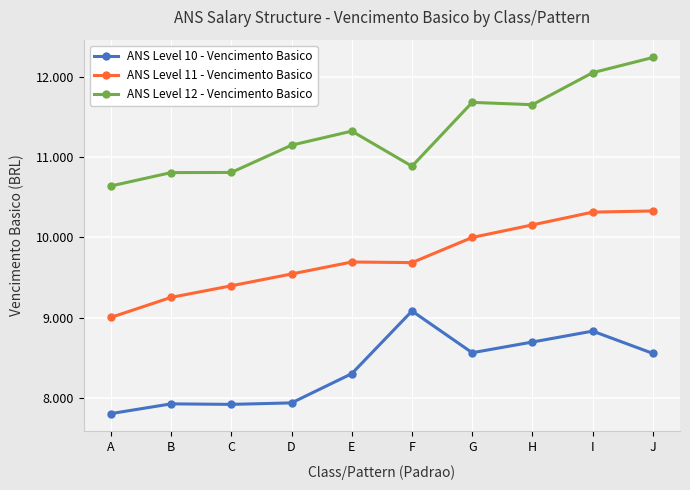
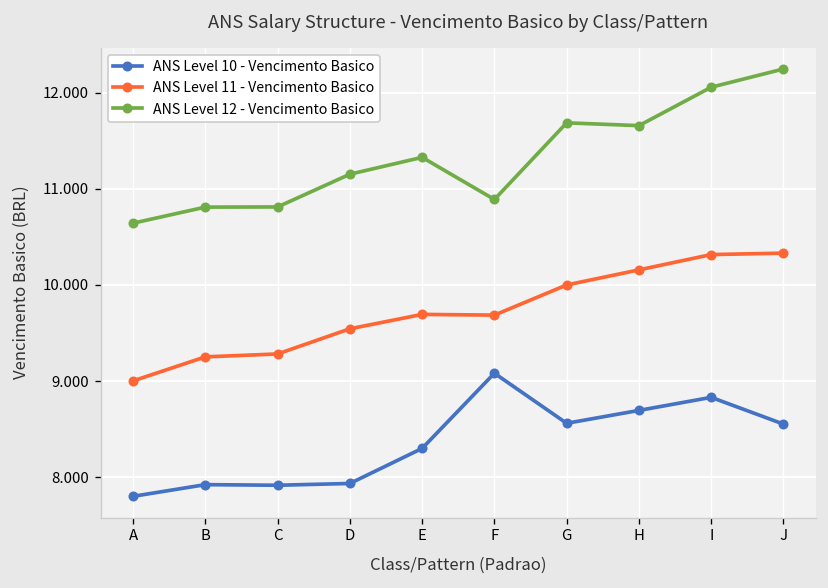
  {
    "ANS Level 10 - Vencimento Basico": {
      "A": 7.8,
      "B": 7.9,
      "C": 7.9,
      "D": 7.9,
      "E": 8.3,
      "F": 9.1,
      "G": 8.6,
      "H": 8.7,
      "I": 8.8,
      "J": 8.6
    },
    "ANS Level 11 - Vencimento Basico": {
      "A": 9.0,
      "B": 9.3,
-     "C": 9.4,
+     "C": 9.3,
      "D": 9.5,
      "E": 9.7,
      "F": 9.7,
      "G": 10.0,
      "H": 10.2,
      "I": 10.3,
      "J": 10.3
    },
    "ANS Level 12 - Vencimento Basico": {
      "A": 10.6,
      "B": 10.8,
      "C": 10.8,
      "D": 11.2,
      "E": 11.3,
      "F": 10.9,
      "G": 11.7,
      "H": 11.7,
      "I": 12.1,
      "J": 12.2
    }
  }
